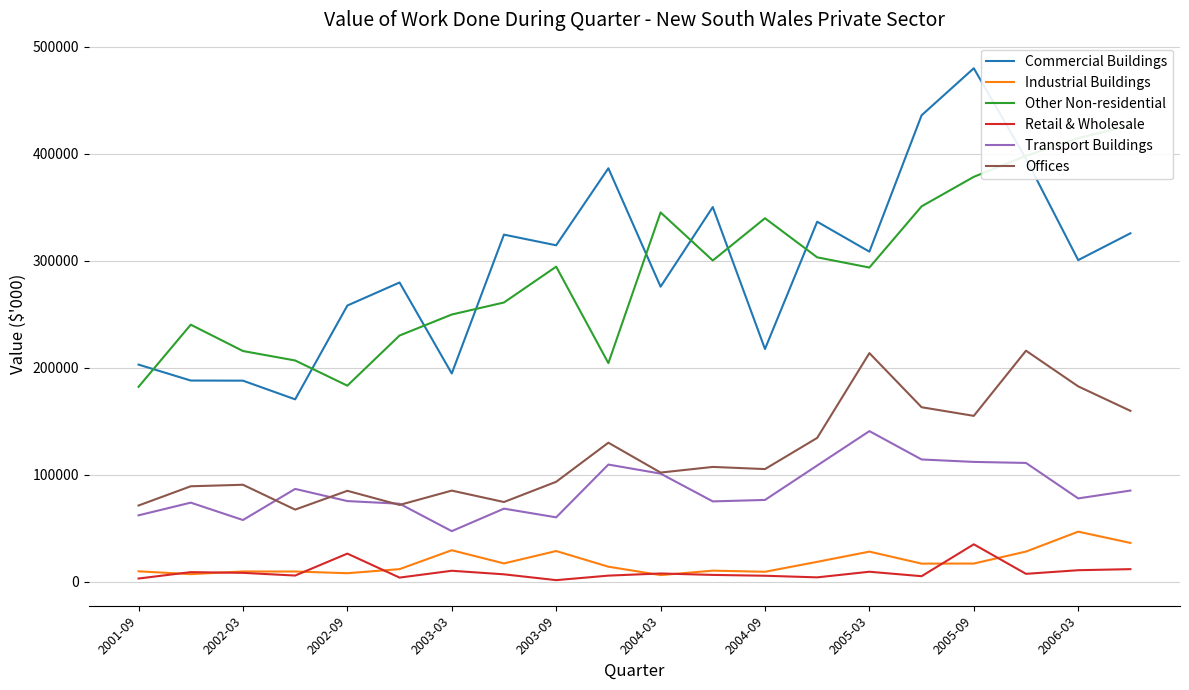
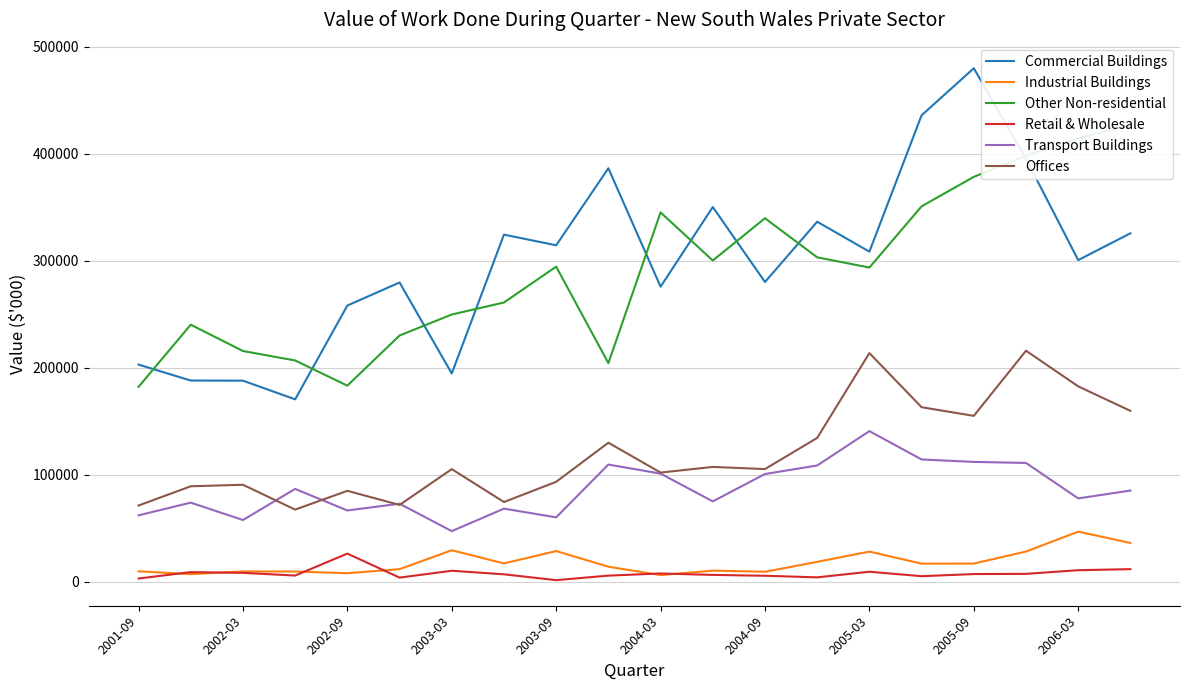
  {
    "Commercial Buildings": {
      "2001-09": 203000,
      "2002-03": 188000,
      "2002-09": 258000,
      "2003-03": 195000,
      "2003-09": 314000,
      "2004-03": 276000,
-     "2004-09": 218000,
+     "2004-09": 280000,
      "2005-03": 308000,
      "2005-09": 480000,
      "2006-03": 301000
    },
    "Industrial Buildings": {
      "2001-09": 10000,
      "2002-09": 8000,
      "2003-03": 29000,
      "2003-09": 29000,
      "2004-09": 9000,
      "2005-03": 28000,
      "2005-09": 17000,
      "2006-03": 47000
    },
    "Other Non-residential": {
      "2001-09": 182000,
      "2002-03": 216000,
      "2002-09": 183000,
      "2003-03": 250000,
      "2003-09": 294000,
      "2004-03": 345000,
      "2004-09": 340000,
      "2005-03": 294000,
      "2005-09": 378000
    },
    "Retail & Wholesale": {
      "2001-09": 3000,
      "2002-09": 26000,
      "2003-03": 10000,
      "2003-09": 2000,
      "2004-09": 6000,
      "2005-03": 9000,
-     "2005-09": 35000,
+     "2005-09": 7000,
      "2006-03": 11000
    },
    "Transport Buildings": {
      "2001-09": 62000,
      "2002-03": 58000,
-     "2002-09": 75000,
+     "2002-09": 67000,
      "2003-03": 47000,
      "2003-09": 60000,
-     "2004-09": 76000,
+     "2004-09": 101000,
      "2005-03": 141000,
      "2005-09": 112000,
      "2006-03": 78000
    },
    "Offices": {
      "2001-09": 71000,
      "2002-03": 91000,
      "2002-09": 85000,
-     "2003-03": 85000,
+     "2003-03": 105000,
      "2003-09": 93000,
      "2004-09": 105000,
      "2005-03": 214000,
      "2005-09": 155000,
      "2006-03": 183000
    }
  }
